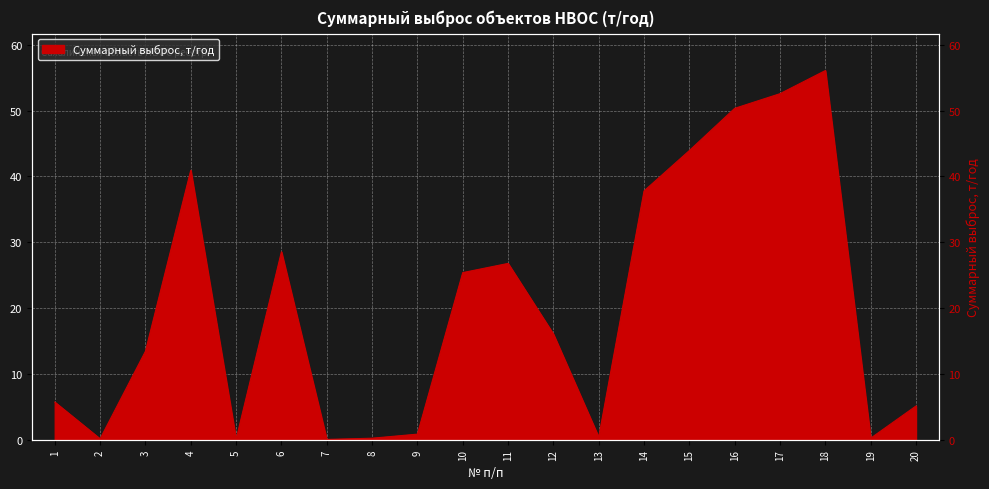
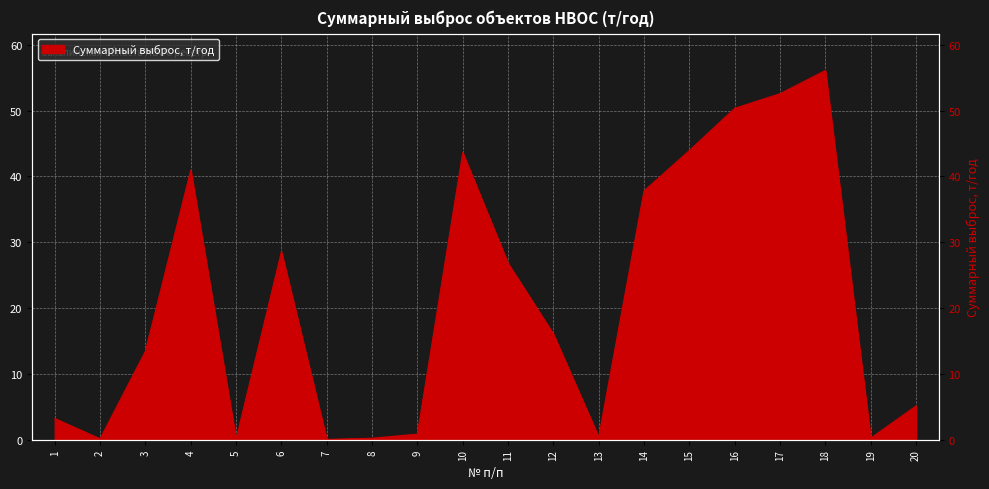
  {
-   "1": 6,
+   "1": 3,
    "2": 0,
    "3": 13,
    "4": 41,
    "5": 0,
    "6": 29,
    "7": 0,
    "8": 0,
    "9": 1,
-   "10": 25,
+   "10": 44,
    "11": 27,
    "12": 16,
    "13": 0,
    "14": 38,
    "15": 44,
    "16": 50,
    "17": 53,
    "18": 56,
    "19": 0,
    "20": 5
  }
